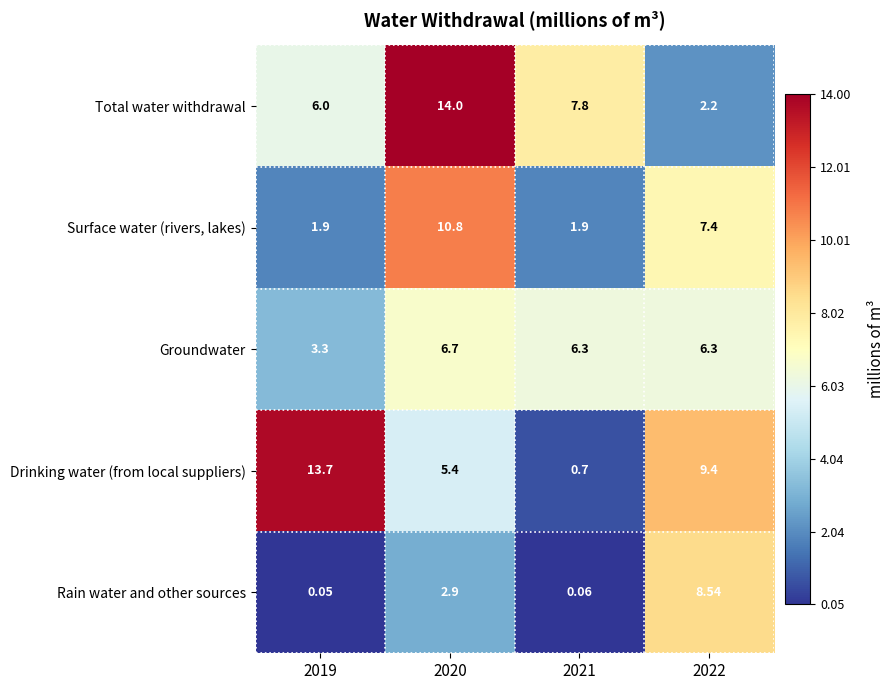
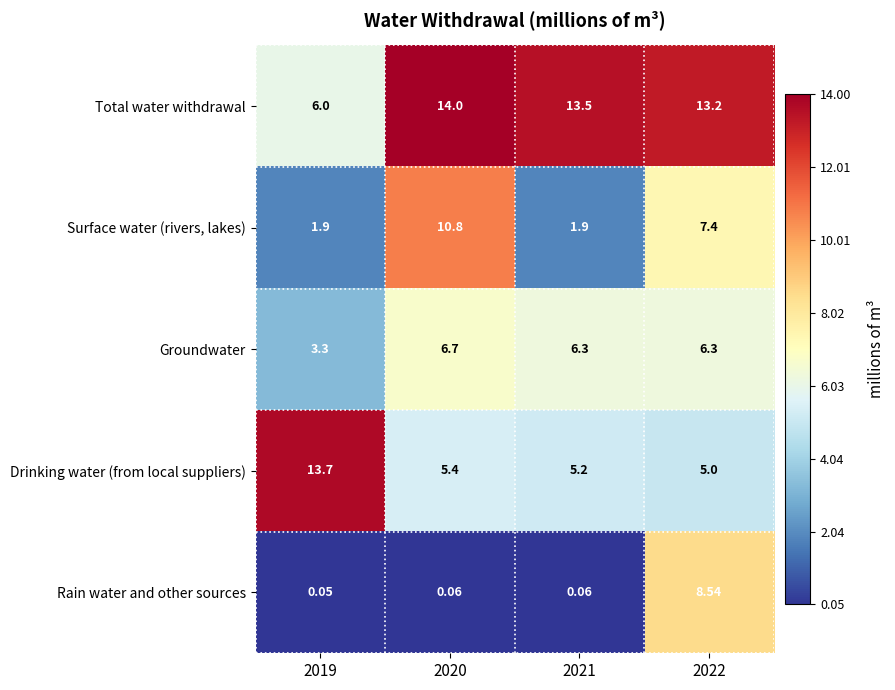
  {
    "Total water withdrawal": {
      "2019": 6.0,
      "2020": 14.0,
-     "2021": 7.8,
-     "2022": 2.2
+     "2021": 13.5,
+     "2022": 13.2
    },
    "Surface water (rivers, lakes)": {
      "2019": 1.9,
      "2020": 10.8,
      "2021": 1.9,
      "2022": 7.4
    },
    "Groundwater": {
      "2019": 3.3,
      "2020": 6.7,
      "2021": 6.3,
      "2022": 6.3
    },
    "Drinking water (from local suppliers)": {
      "2019": 13.7,
      "2020": 5.4,
-     "2021": 0.7,
-     "2022": 9.4
+     "2021": 5.2,
+     "2022": 5.0
    },
    "Rain water and other sources": {
      "2019": 0.05,
-     "2020": 2.9,
+     "2020": 0.06,
      "2021": 0.06,
      "2022": 8.54
    }
  }
